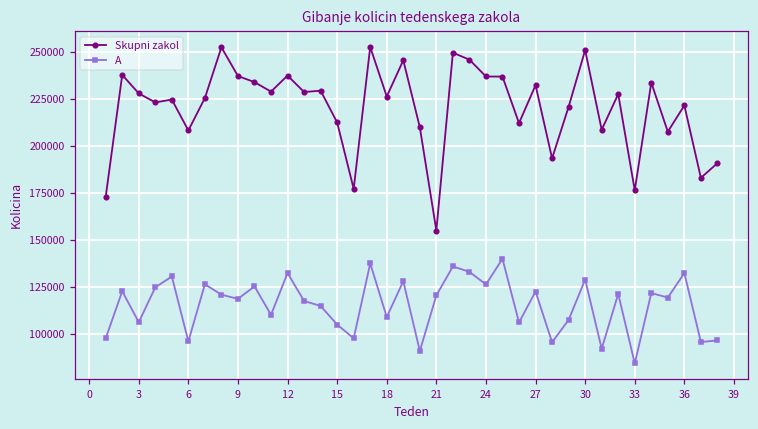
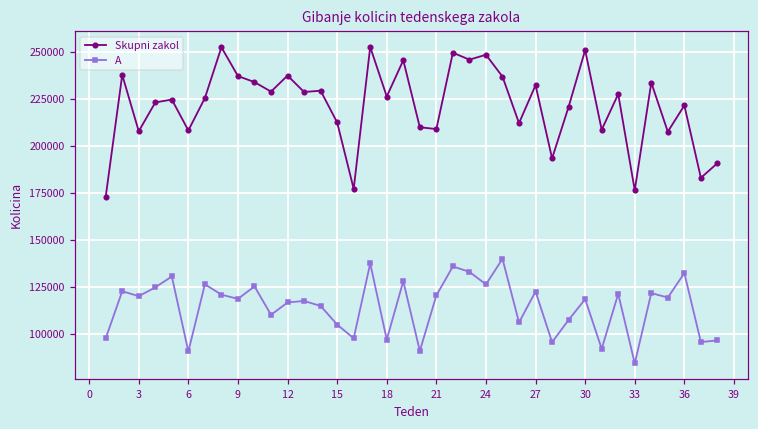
  {
    "Skupni zakol": {
-     "3": 228000,
+     "3": 208000,
      "6": 208000,
      "9": 237000,
      "12": 237000,
      "15": 213000,
      "18": 226000,
-     "21": 155000,
-     "24": 237000,
+     "21": 209000,
+     "24": 249000,
      "27": 232000,
      "30": 251000,
      "33": 177000,
      "36": 222000
    },
    "A": {
-     "3": 106000,
-     "6": 96000,
+     "3": 120000,
+     "6": 91000,
      "9": 119000,
-     "12": 133000,
+     "12": 117000,
      "15": 105000,
-     "18": 109000,
+     "18": 97000,
      "21": 121000,
      "24": 126000,
      "27": 123000,
-     "30": 129000,
+     "30": 119000,
      "33": 85000,
      "36": 132000
    }
  }
